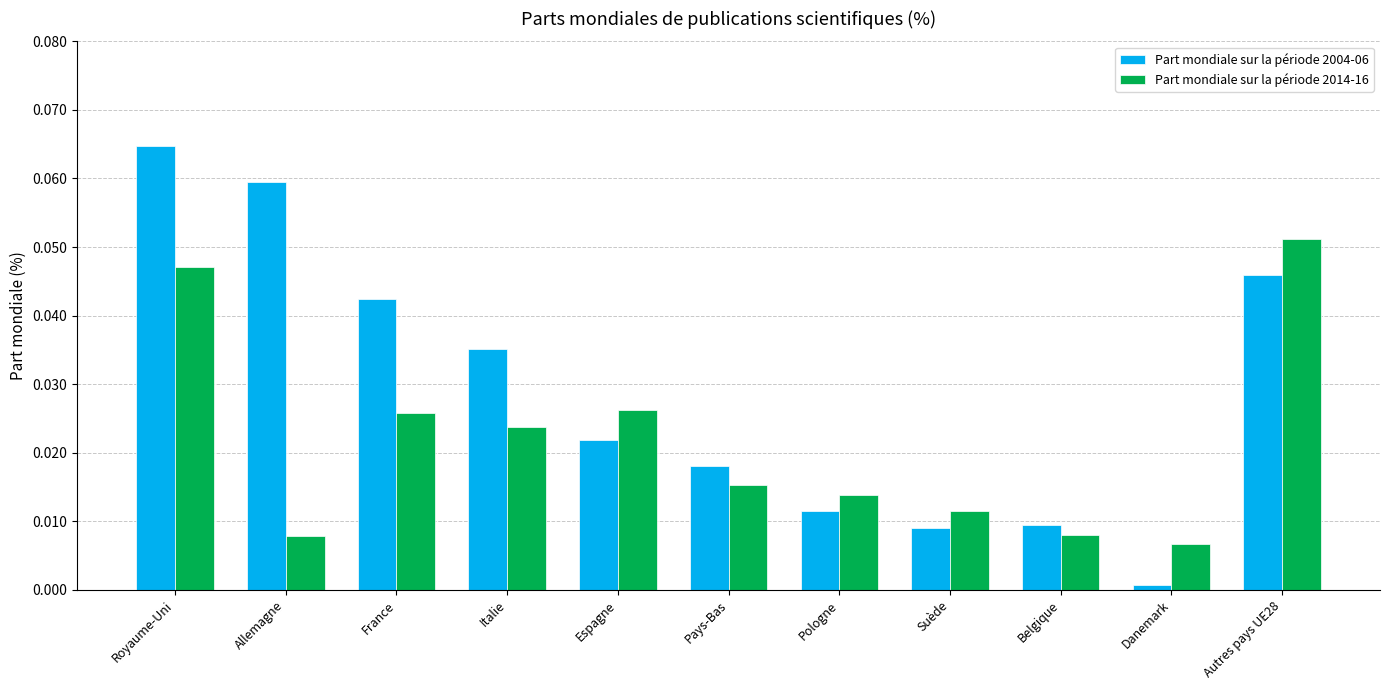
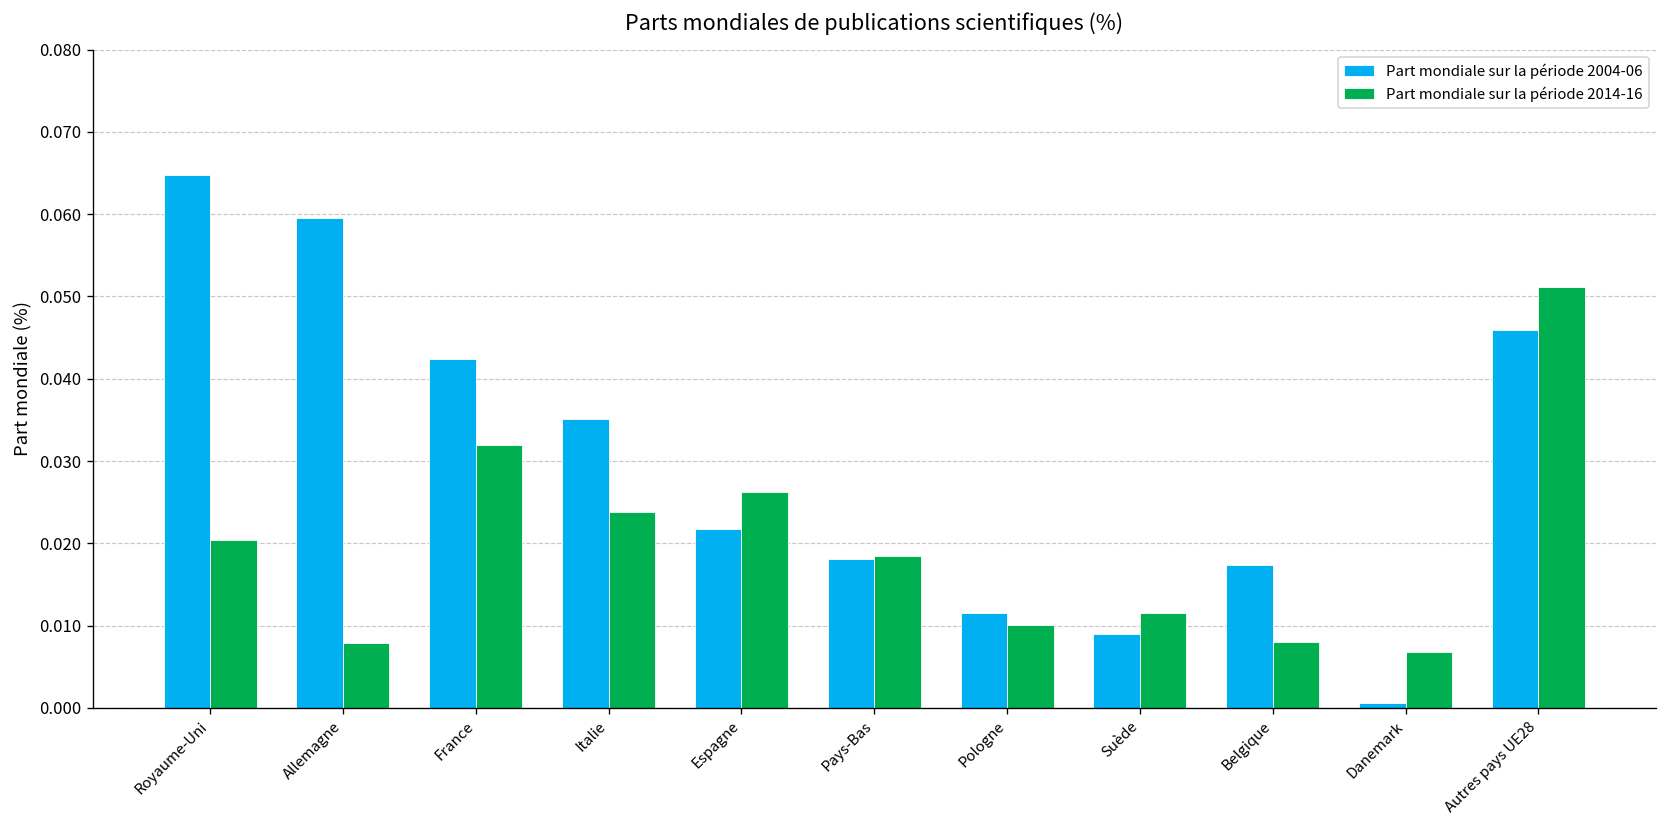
  {
    "Part mondiale sur la période 2004-06": {
      "Royaume-Uni": 0.065,
      "Allemagne": 0.059,
      "France": 0.042,
      "Italie": 0.035,
      "Espagne": 0.022,
      "Pays-Bas": 0.018,
      "Pologne": 0.012,
      "Suède": 0.009,
-     "Belgique": 0.009,
+     "Belgique": 0.017,
      "Danemark": 0.001,
      "Autres pays UE28": 0.046
    },
    "Part mondiale sur la période 2014-16": {
-     "Royaume-Uni": 0.047,
+     "Royaume-Uni": 0.020,
      "Allemagne": 0.008,
-     "France": 0.026,
+     "France": 0.032,
      "Italie": 0.024,
      "Espagne": 0.026,
-     "Pays-Bas": 0.015,
-     "Pologne": 0.014,
+     "Pays-Bas": 0.018,
+     "Pologne": 0.010,
      "Suède": 0.012,
      "Belgique": 0.008,
      "Danemark": 0.007,
      "Autres pays UE28": 0.051
    }
  }
